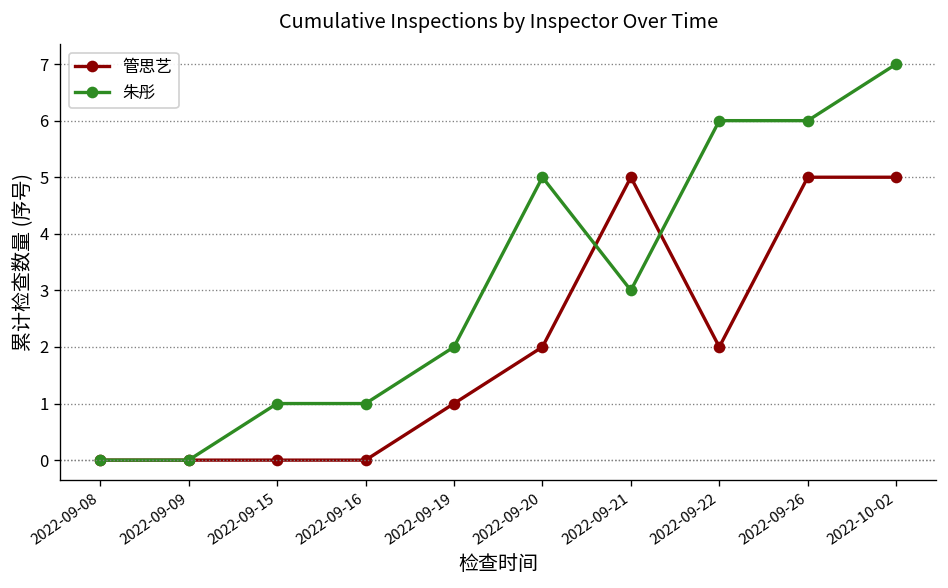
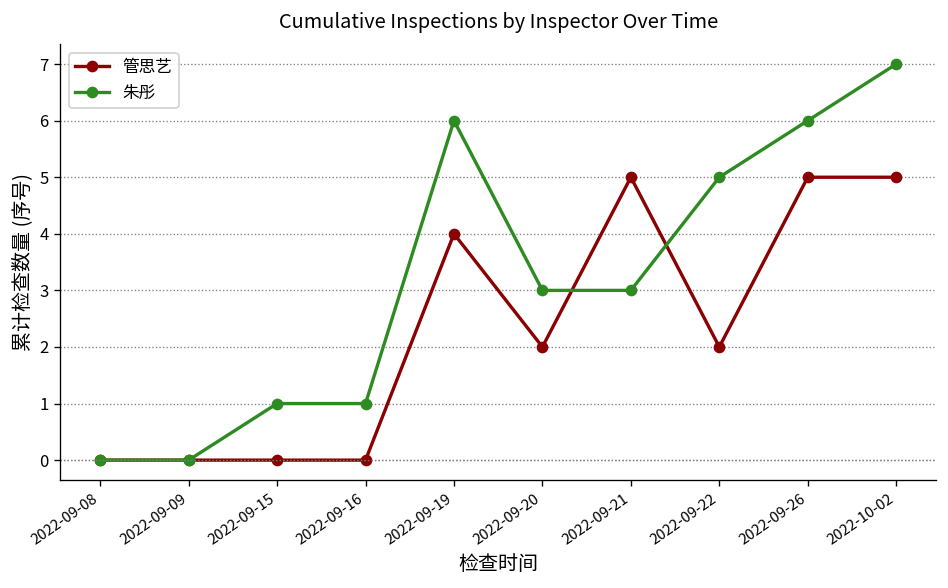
  {
    "管思艺": {
      "2022-09-15": 0,
      "2022-09-16": 0,
-     "2022-09-19": 1,
+     "2022-09-19": 4,
      "2022-09-20": 2,
      "2022-09-21": 5,
      "2022-09-22": 2,
      "2022-09-26": 5,
      "2022-10-02": 5
    },
    "朱彤": {
      "2022-09-15": 1,
      "2022-09-16": 1,
-     "2022-09-19": 2,
-     "2022-09-20": 5,
+     "2022-09-19": 6,
+     "2022-09-20": 3,
      "2022-09-21": 3,
-     "2022-09-22": 6,
+     "2022-09-22": 5,
      "2022-09-26": 6,
      "2022-10-02": 7
    }
  }
